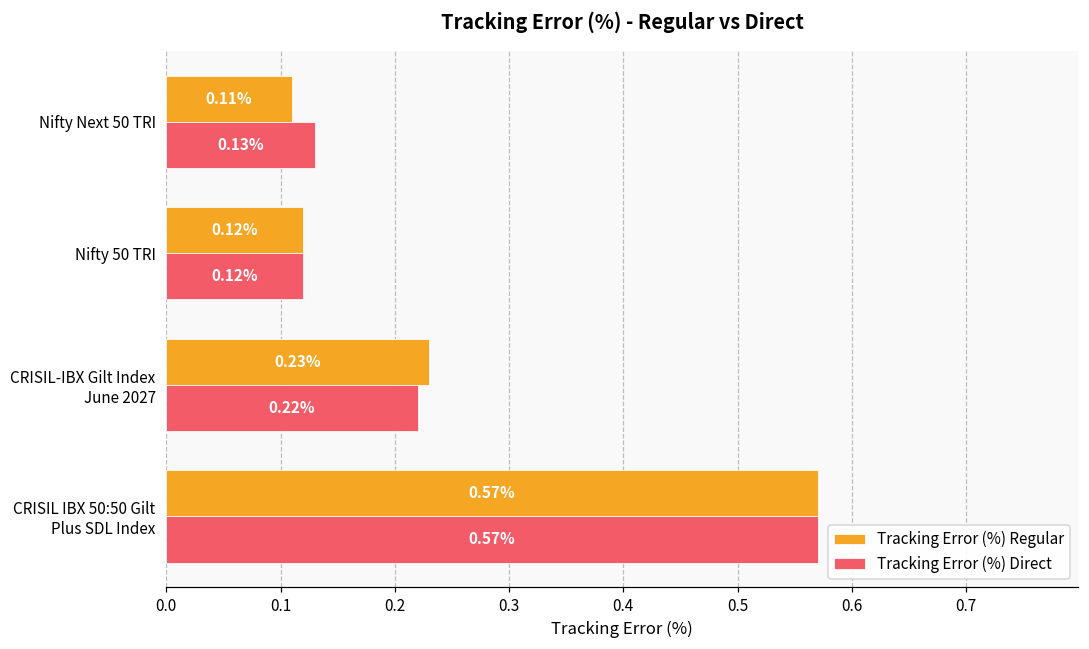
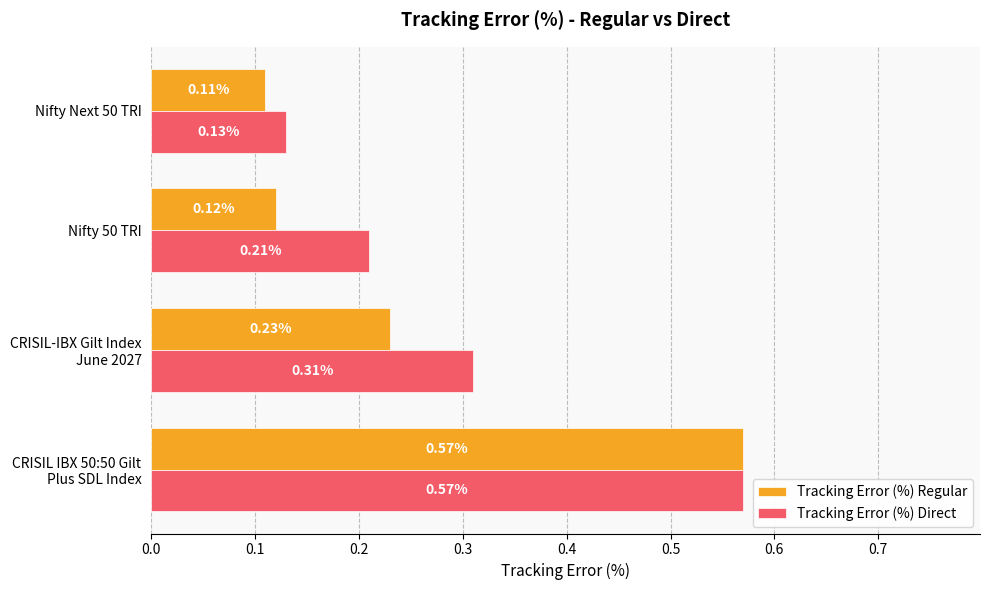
  {
    "Tracking Error (%) Regular": {
      "Nifty Next 50 TRI": "0.11%",
      "Nifty 50 TRI": "0.12%",
      "CRISIL-IBX Gilt Index June 2027": "0.23%",
      "CRISIL IBX 50:50 Gilt Plus SDL Index": "0.57%"
    },
    "Tracking Error (%) Direct": {
      "Nifty Next 50 TRI": "0.13%",
-     "Nifty 50 TRI": "0.12%",
-     "CRISIL-IBX Gilt Index June 2027": "0.22%",
+     "Nifty 50 TRI": "0.21%",
+     "CRISIL-IBX Gilt Index June 2027": "0.31%",
      "CRISIL IBX 50:50 Gilt Plus SDL Index": "0.57%"
    }
  }
